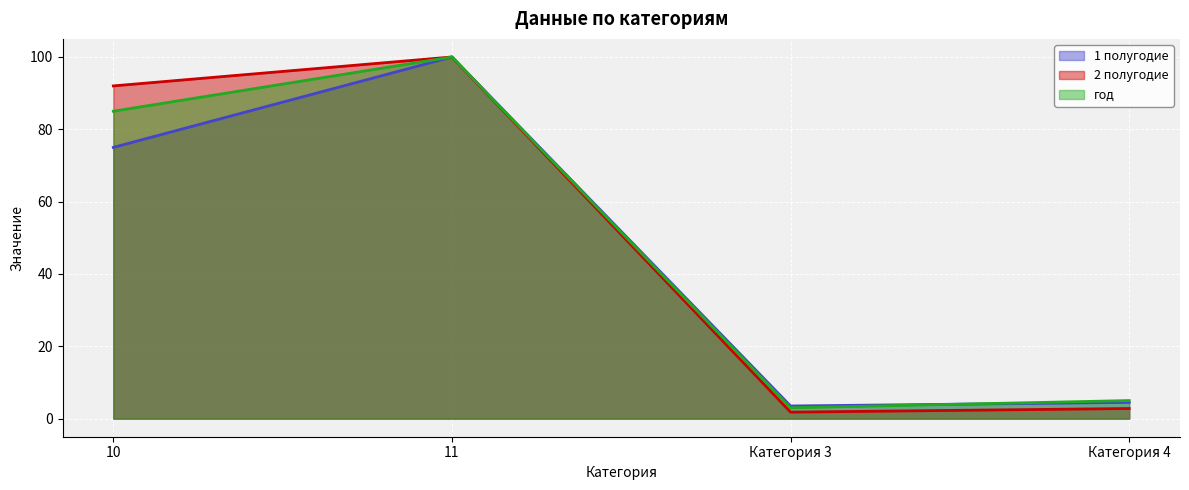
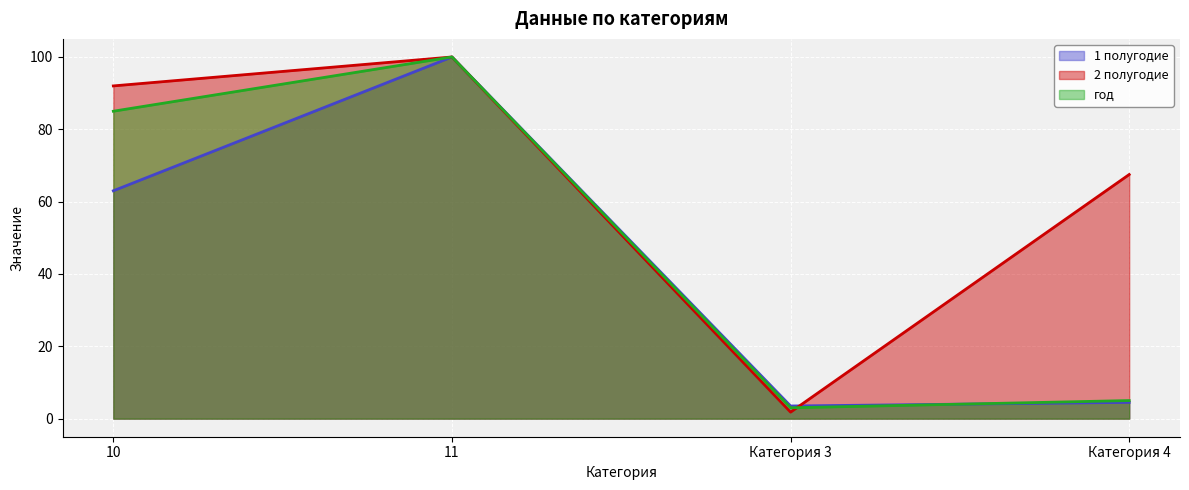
  {
    "1 полугодие": {
-     "10": 75
+     "10": 63
    },
    "2 полугодие": {
      "10": 92,
      "Категория 3": 2,
-     "Категория 4": 3
+     "Категория 4": 68
    },
    "год": {
      "10": 85
    }
  }
